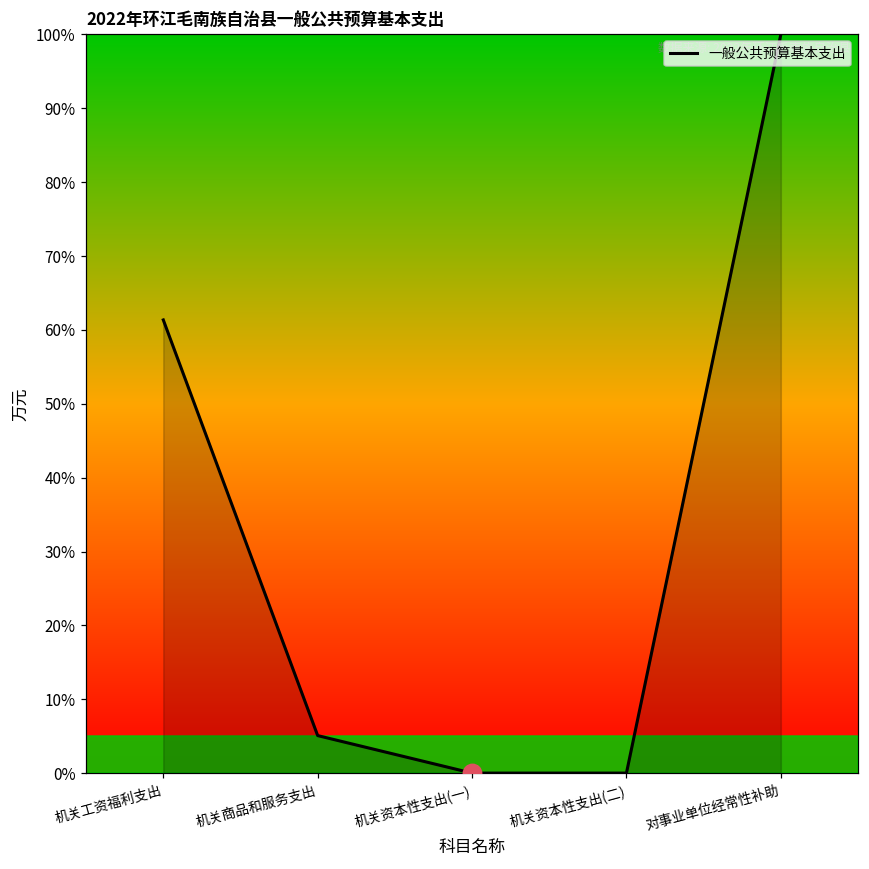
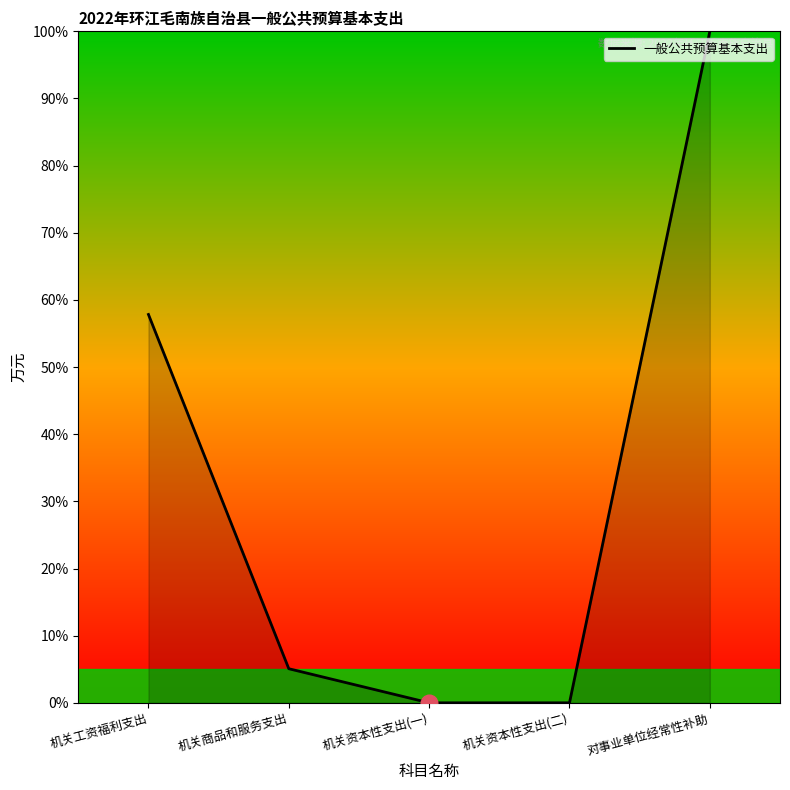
  {
    "一般公共预算基本支出": {
-     "机关工资福利支出": "61%",
+     "机关工资福利支出": "58%",
      "机关商品和服务支出": "5%"
    }
  }
